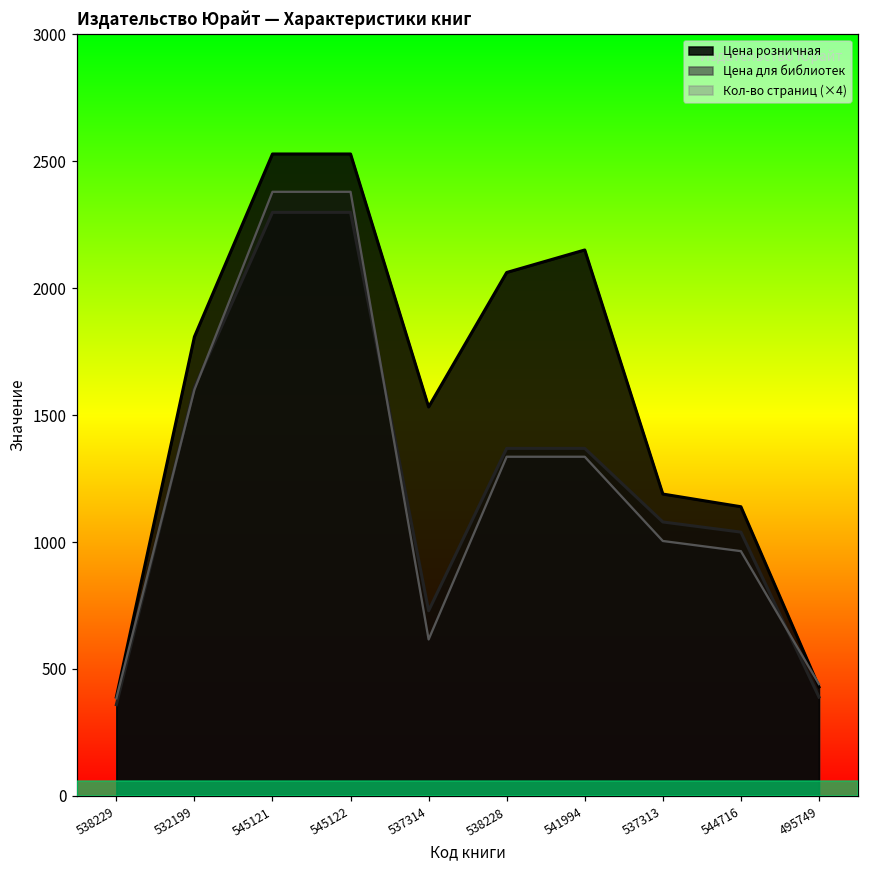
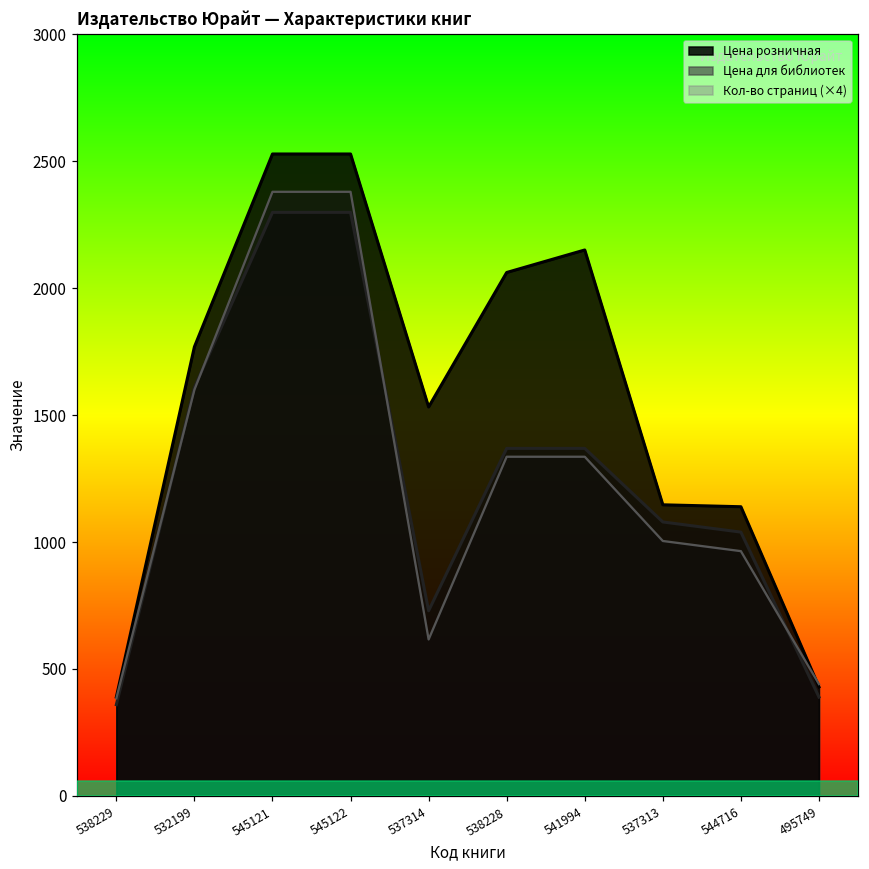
  {
    "Цена розничная": {
-     "532199": 1810,
+     "532199": 1770,
      "545121": 2530,
      "545122": 2530,
      "537314": 1530,
      "538228": 2060,
      "541994": 2150,
-     "537313": 1190,
+     "537313": 1150,
      "544716": 1140,
      "495749": 430
    }
  }
